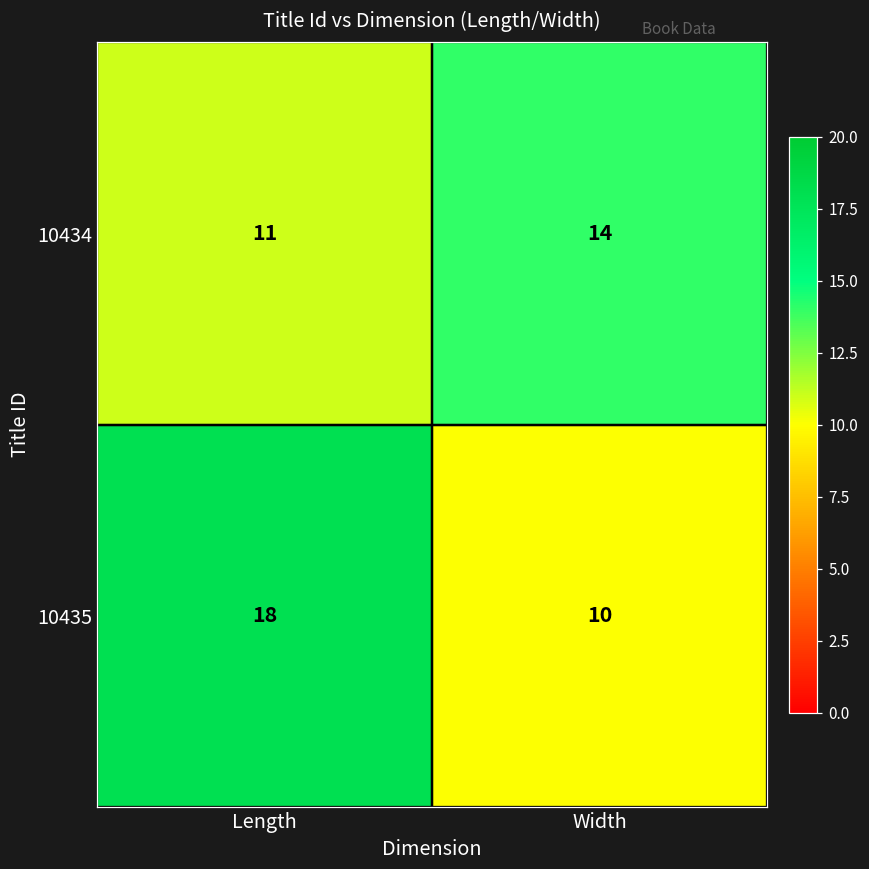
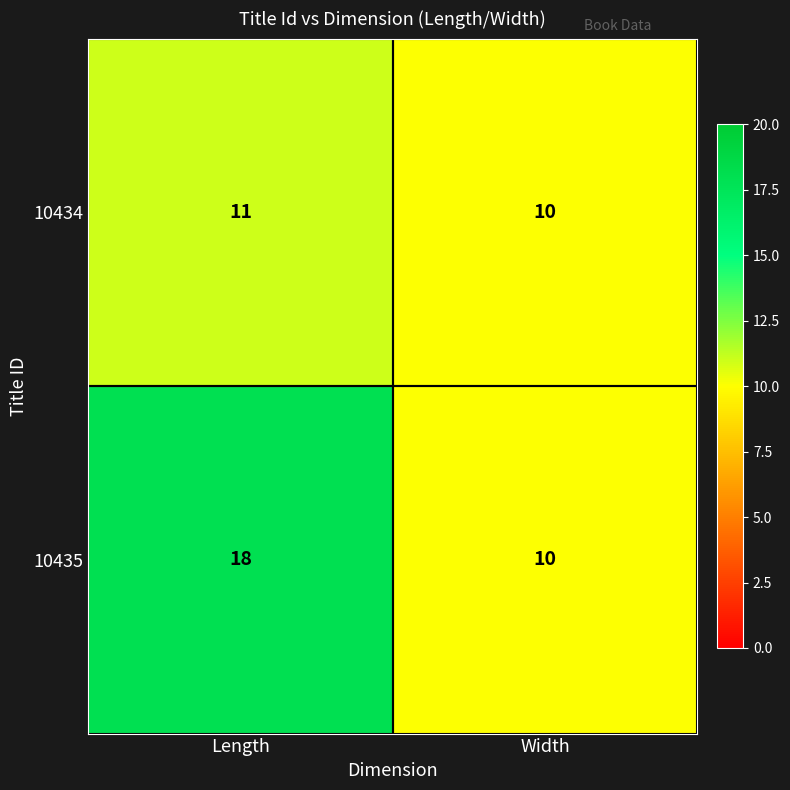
  {
    "10434": {
      "Length": 11,
-     "Width": 14
+     "Width": 10
    },
    "10435": {
      "Length": 18,
      "Width": 10
    }
  }
